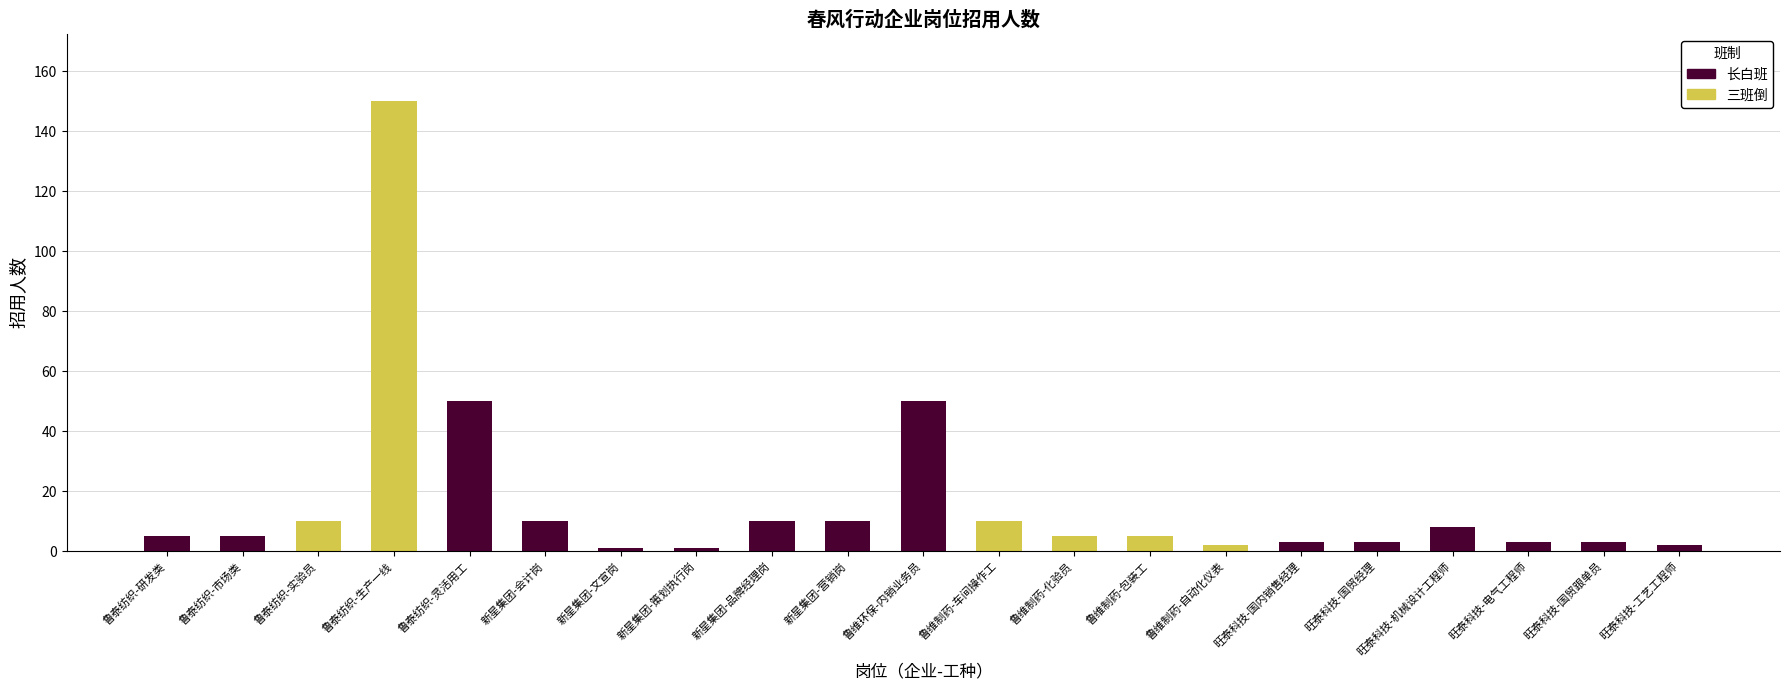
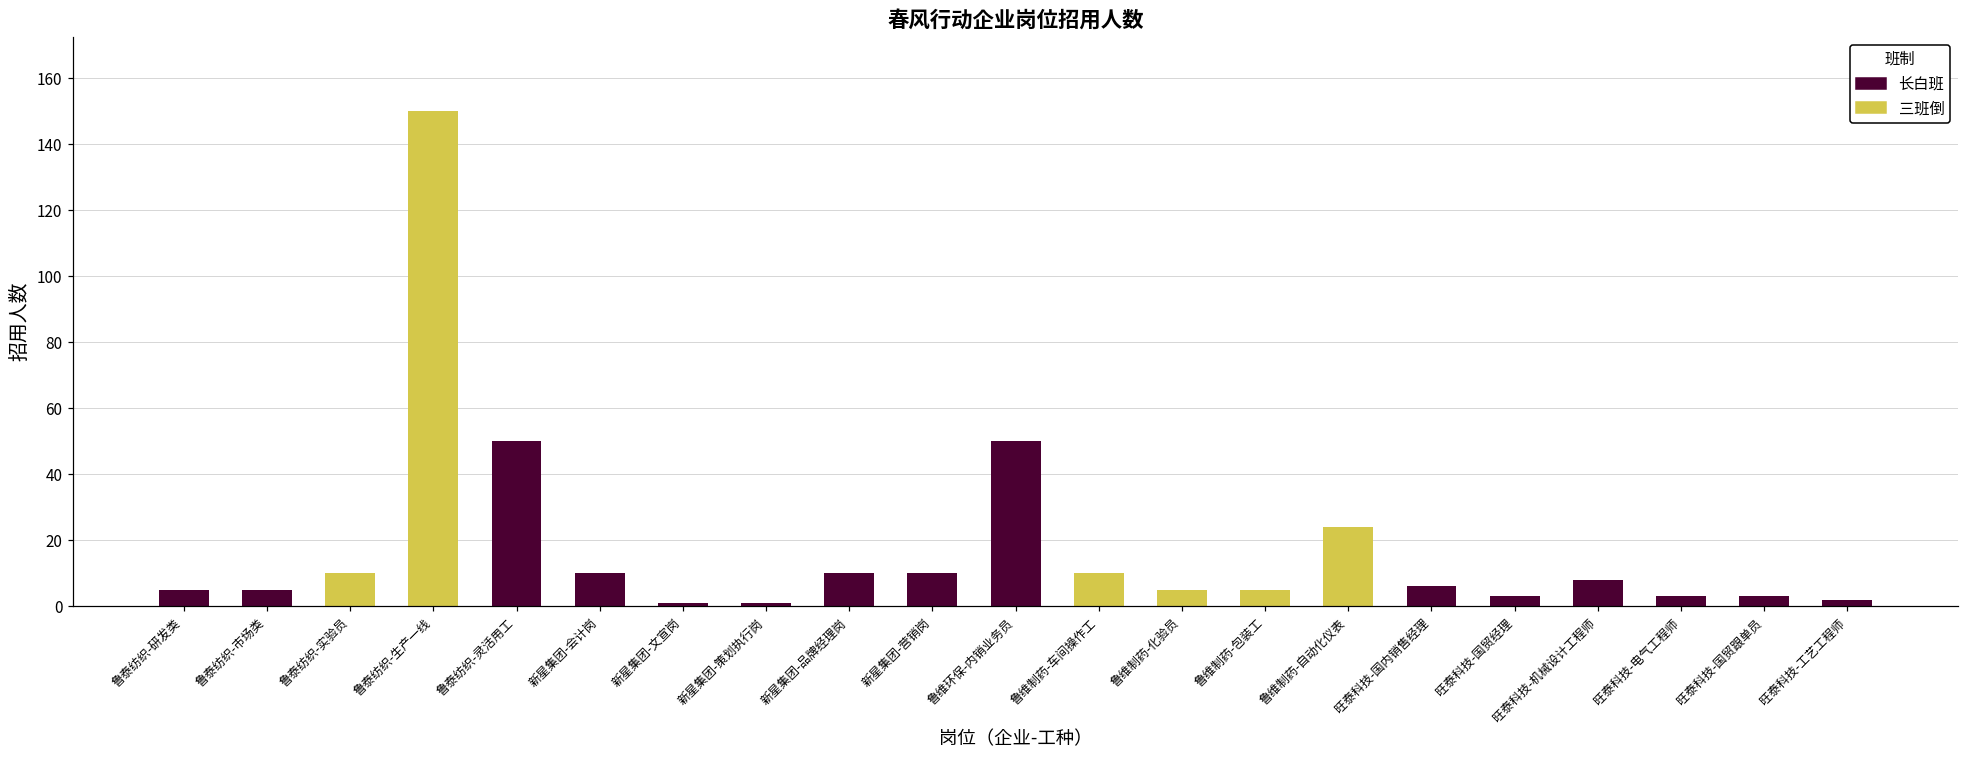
  {
    "长白班": {
      "鲁泰纺织-研发类": 5,
      "鲁泰纺织-市场类": 5,
      "鲁泰纺织-实验员": 0,
      "鲁泰纺织-生产一线": 0,
      "鲁泰纺织-灵活用工": 50,
      "新星集团-会计岗": 10,
      "新星集团-文宣岗": 1,
      "新星集团-策划执行岗": 1,
      "新星集团-品牌经理岗": 10,
      "新星集团-营销岗": 10,
      "鲁维环保-内销业务员": 50,
      "鲁维制药-车间操作工": 0,
      "鲁维制药-化验员": 0,
      "鲁维制药-包装工": 0,
      "鲁维制药-自动化仪表": 0,
-     "旺泰科技-国内销售经理": 3,
+     "旺泰科技-国内销售经理": 6,
      "旺泰科技-国贸经理": 3,
      "旺泰科技-机械设计工程师": 8,
      "旺泰科技-电气工程师": 3,
      "旺泰科技-国贸跟单员": 3,
      "旺泰科技-工艺工程师": 2
    },
    "三班倒": {
      "鲁泰纺织-研发类": 0,
      "鲁泰纺织-市场类": 0,
      "鲁泰纺织-实验员": 10,
      "鲁泰纺织-生产一线": 150,
      "鲁泰纺织-灵活用工": 0,
      "新星集团-会计岗": 0,
      "新星集团-文宣岗": 0,
      "新星集团-策划执行岗": 0,
      "新星集团-品牌经理岗": 0,
      "新星集团-营销岗": 0,
      "鲁维环保-内销业务员": 0,
      "鲁维制药-车间操作工": 10,
      "鲁维制药-化验员": 5,
      "鲁维制药-包装工": 5,
-     "鲁维制药-自动化仪表": 2,
+     "鲁维制药-自动化仪表": 24,
      "旺泰科技-国内销售经理": 0,
      "旺泰科技-国贸经理": 0,
      "旺泰科技-机械设计工程师": 0,
      "旺泰科技-电气工程师": 0,
      "旺泰科技-国贸跟单员": 0,
      "旺泰科技-工艺工程师": 0
    }
  }
